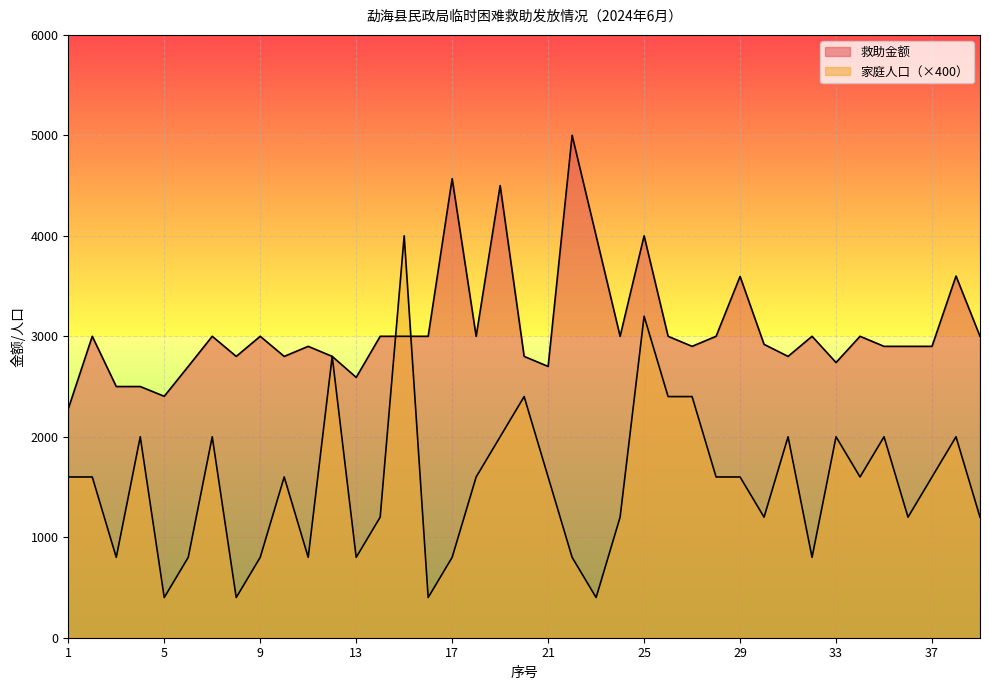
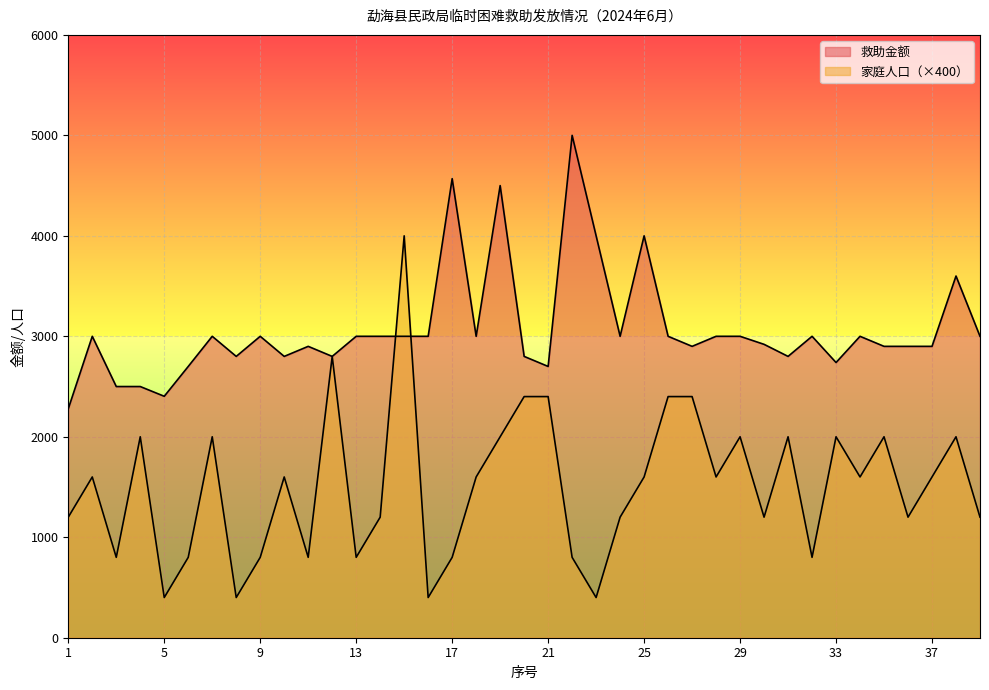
  {
    "救助金额": {
      "1": 2280,
      "5": 2400,
      "9": 3000,
-     "13": 2590,
+     "13": 3000,
      "17": 4570,
      "21": 2700,
      "25": 4000,
-     "29": 3600,
+     "29": 3000,
      "33": 2740,
      "37": 2900
    },
    "家庭人口（×400）": {
-     "1": 1600,
+     "1": 1200,
      "5": 400,
      "9": 800,
      "13": 800,
      "17": 800,
-     "21": 1600,
-     "25": 3200,
-     "29": 1600,
+     "21": 2400,
+     "25": 1600,
+     "29": 2000,
      "33": 2000,
      "37": 1600
    }
  }
